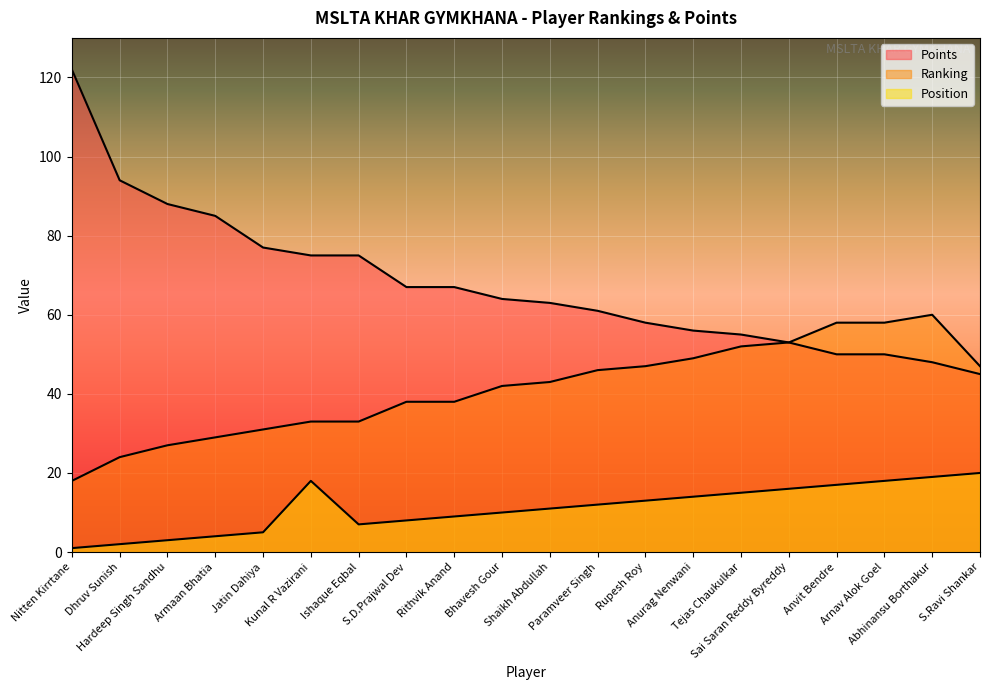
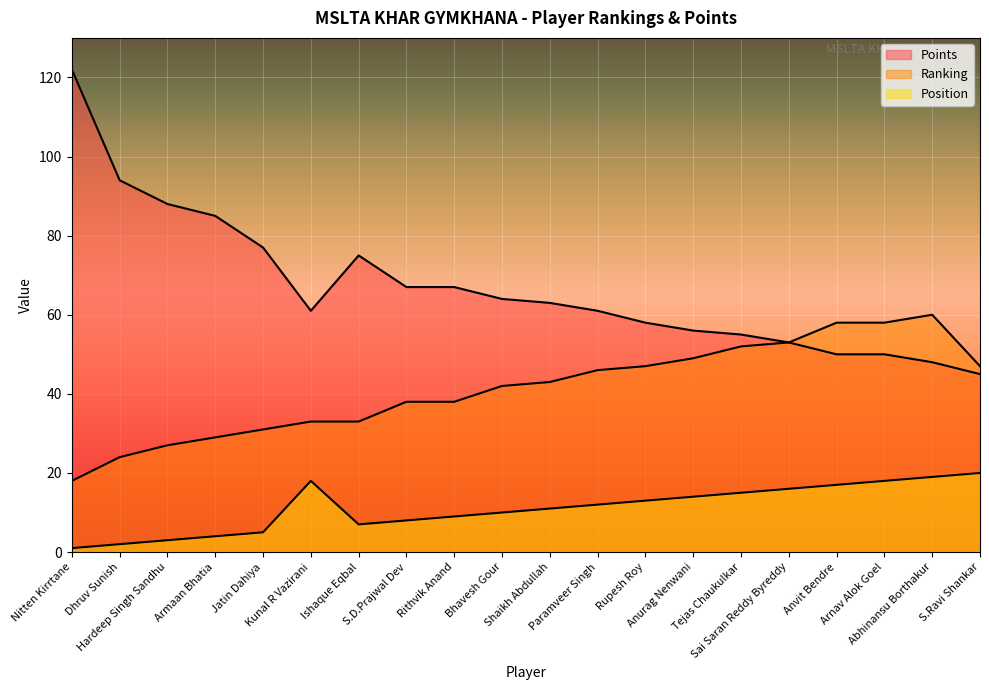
  {
    "Points": {
      "Nitten Kirrtane": 122,
      "Dhruv Sunish": 94,
      "Hardeep Singh Sandhu": 88,
      "Armaan Bhatia": 85,
      "Jatin Dahiya": 77,
-     "Kunal R Vazirani": 75,
+     "Kunal R Vazirani": 61,
      "Ishaque Eqbal": 75,
      "S.D.Prajwal Dev": 67,
      "Rithvik Anand": 67,
      "Bhavesh Gour": 64,
      "Shaikh Abdullah": 63,
      "Paramveer Singh": 61,
      "Rupesh Roy": 58,
      "Anurag Nenwani": 56,
      "Tejas Chaukulkar": 55,
      "Anvit Bendre": 50,
      "Arnav Alok Goel": 50,
      "Abhinansu Borthakur": 48,
      "S.Ravi Shankar": 45
    },
    "Ranking": {
      "Nitten Kirrtane": 18,
      "Dhruv Sunish": 24,
      "Hardeep Singh Sandhu": 27,
      "Armaan Bhatia": 29,
      "Jatin Dahiya": 31,
      "Kunal R Vazirani": 33,
      "Ishaque Eqbal": 33,
      "S.D.Prajwal Dev": 38,
      "Rithvik Anand": 38,
      "Bhavesh Gour": 42,
      "Shaikh Abdullah": 43,
      "Paramveer Singh": 46,
      "Rupesh Roy": 47,
      "Anurag Nenwani": 49,
      "Tejas Chaukulkar": 52,
      "Anvit Bendre": 58,
      "Arnav Alok Goel": 58,
      "Abhinansu Borthakur": 60,
      "S.Ravi Shankar": 47
    },
    "Position": {
      "Nitten Kirrtane": 1,
      "Dhruv Sunish": 2,
      "Hardeep Singh Sandhu": 3,
      "Armaan Bhatia": 4,
      "Jatin Dahiya": 5,
      "Kunal R Vazirani": 18,
      "Ishaque Eqbal": 7,
      "S.D.Prajwal Dev": 8,
      "Rithvik Anand": 9,
      "Bhavesh Gour": 10,
      "Shaikh Abdullah": 11,
      "Paramveer Singh": 12,
      "Rupesh Roy": 13,
      "Anurag Nenwani": 14,
      "Tejas Chaukulkar": 15,
      "Sai Saran Reddy Byreddy": 16,
      "Anvit Bendre": 17,
      "Arnav Alok Goel": 18,
      "Abhinansu Borthakur": 19,
      "S.Ravi Shankar": 20
    }
  }
